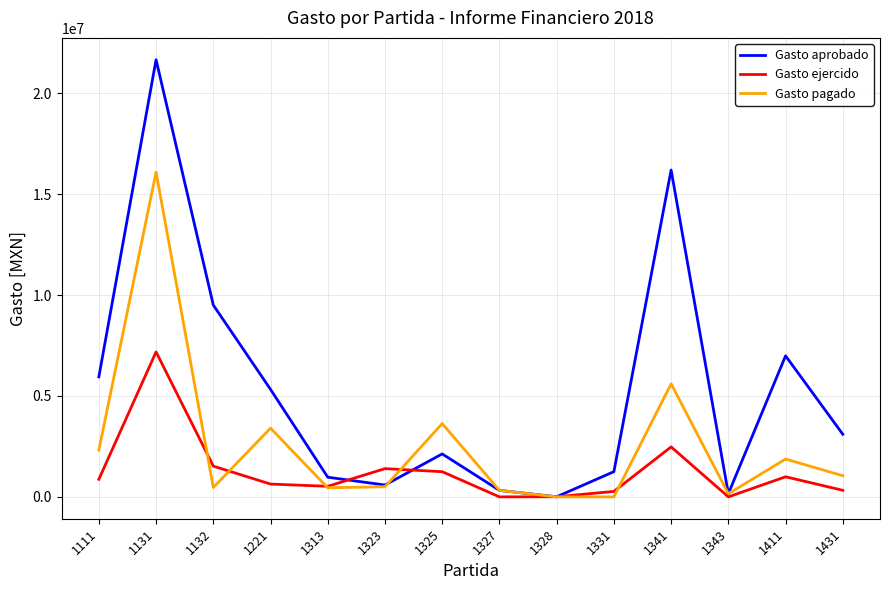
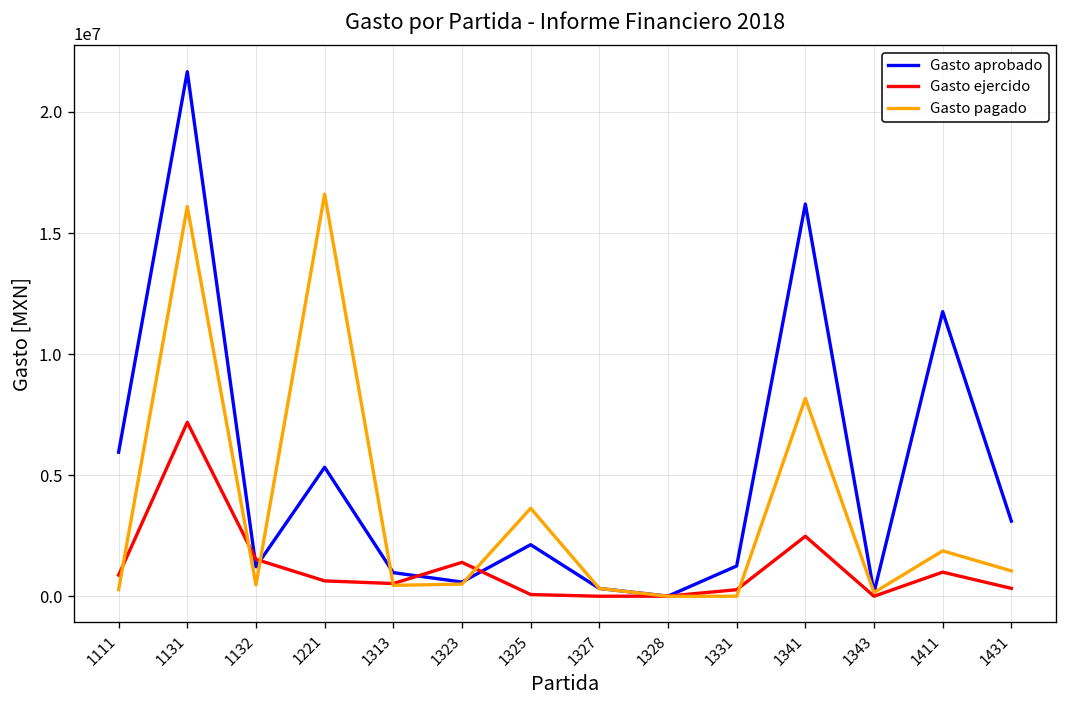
  {
    "Gasto aprobado": {
      "1111": 5900000,
      "1131": 21700000,
-     "1132": 9500000,
+     "1132": 1200000,
      "1221": 5300000,
      "1313": 1000000,
      "1325": 2100000,
      "1331": 1200000,
      "1341": 16200000,
-     "1411": 7000000,
+     "1411": 11800000,
      "1431": 3100000
    },
    "Gasto ejercido": {
      "1111": 900000,
      "1131": 7200000,
      "1132": 1500000,
      "1221": 600000,
      "1323": 1400000,
-     "1325": 1200000,
+     "1325": 100000,
      "1327": 0,
      "1331": 300000,
      "1341": 2500000,
      "1343": 0,
      "1411": 1000000,
      "1431": 300000
    },
    "Gasto pagado": {
-     "1111": 2300000,
+     "1111": 300000,
      "1131": 16100000,
      "1132": 500000,
-     "1221": 3400000,
+     "1221": 16600000,
      "1325": 3600000,
      "1331": 0,
-     "1341": 5600000,
+     "1341": 8200000,
      "1411": 1900000,
      "1431": 1000000
    }
  }
